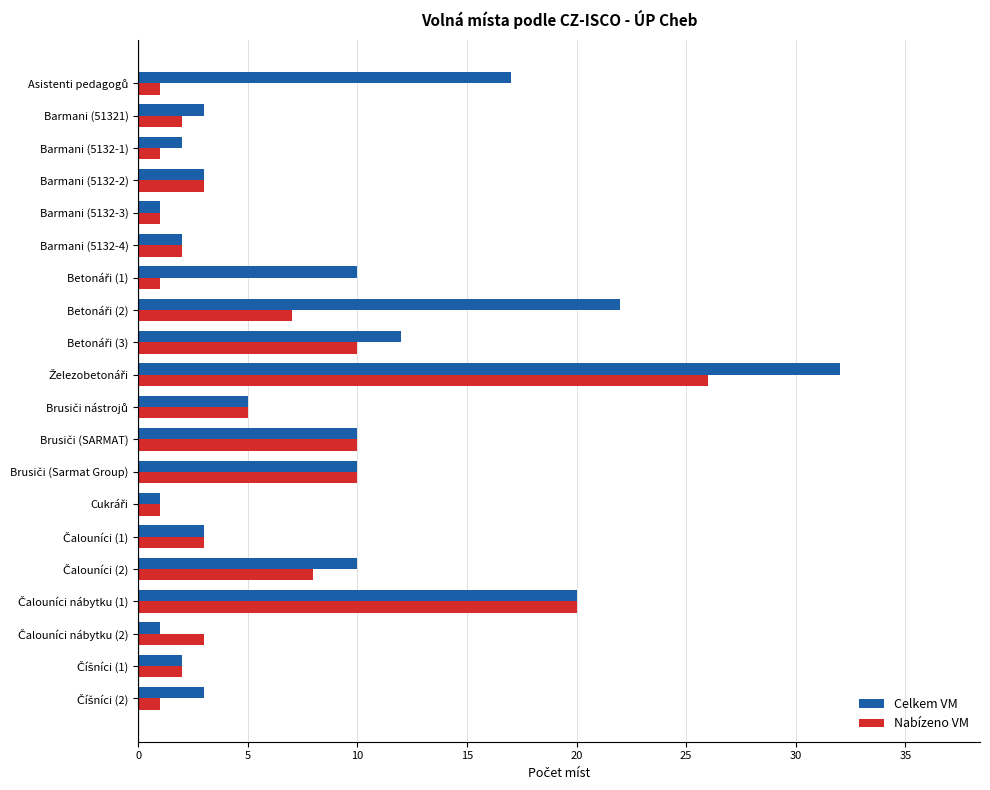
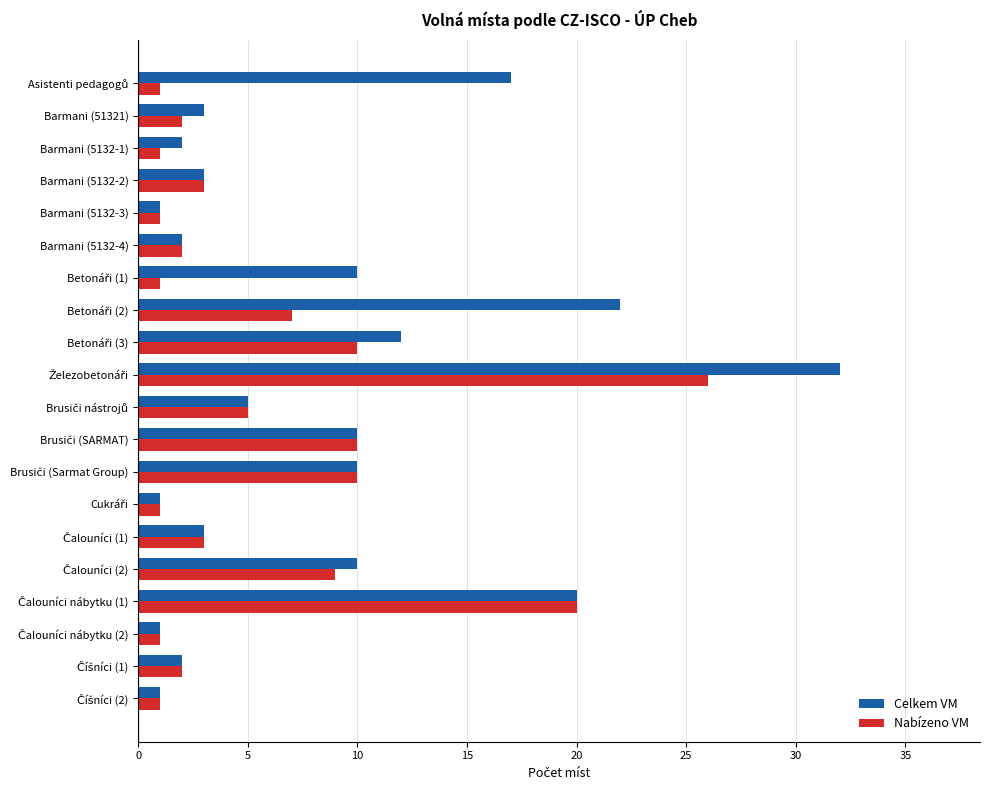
  {
    "Celkem VM": {
      "Asistenti pedagogů": 17,
      "Barmani (51321)": 3,
      "Barmani (5132-1)": 2,
      "Barmani (5132-2)": 3,
      "Barmani (5132-3)": 1,
      "Barmani (5132-4)": 2,
      "Betonáři (1)": 10,
      "Betonáři (2)": 22,
      "Betonáři (3)": 12,
      "Železobetonáři": 32,
      "Brusiči nástrojů": 5,
      "Brusiči (SARMAT)": 10,
      "Brusiči (Sarmat Group)": 10,
      "Cukráři": 1,
      "Čalouníci (1)": 3,
      "Čalouníci (2)": 10,
      "Čalouníci nábytku (1)": 20,
      "Čalouníci nábytku (2)": 1,
      "Číšníci (1)": 2,
-     "Číšníci (2)": 3
+     "Číšníci (2)": 1
    },
    "Nabízeno VM": {
      "Asistenti pedagogů": 1,
      "Barmani (51321)": 2,
      "Barmani (5132-1)": 1,
      "Barmani (5132-2)": 3,
      "Barmani (5132-3)": 1,
      "Barmani (5132-4)": 2,
      "Betonáři (1)": 1,
      "Betonáři (2)": 7,
      "Betonáři (3)": 10,
      "Železobetonáři": 26,
      "Brusiči nástrojů": 5,
      "Brusiči (SARMAT)": 10,
      "Brusiči (Sarmat Group)": 10,
      "Cukráři": 1,
      "Čalouníci (1)": 3,
-     "Čalouníci (2)": 8,
+     "Čalouníci (2)": 9,
      "Čalouníci nábytku (1)": 20,
-     "Čalouníci nábytku (2)": 3,
+     "Čalouníci nábytku (2)": 1,
      "Číšníci (1)": 2,
      "Číšníci (2)": 1
    }
  }
